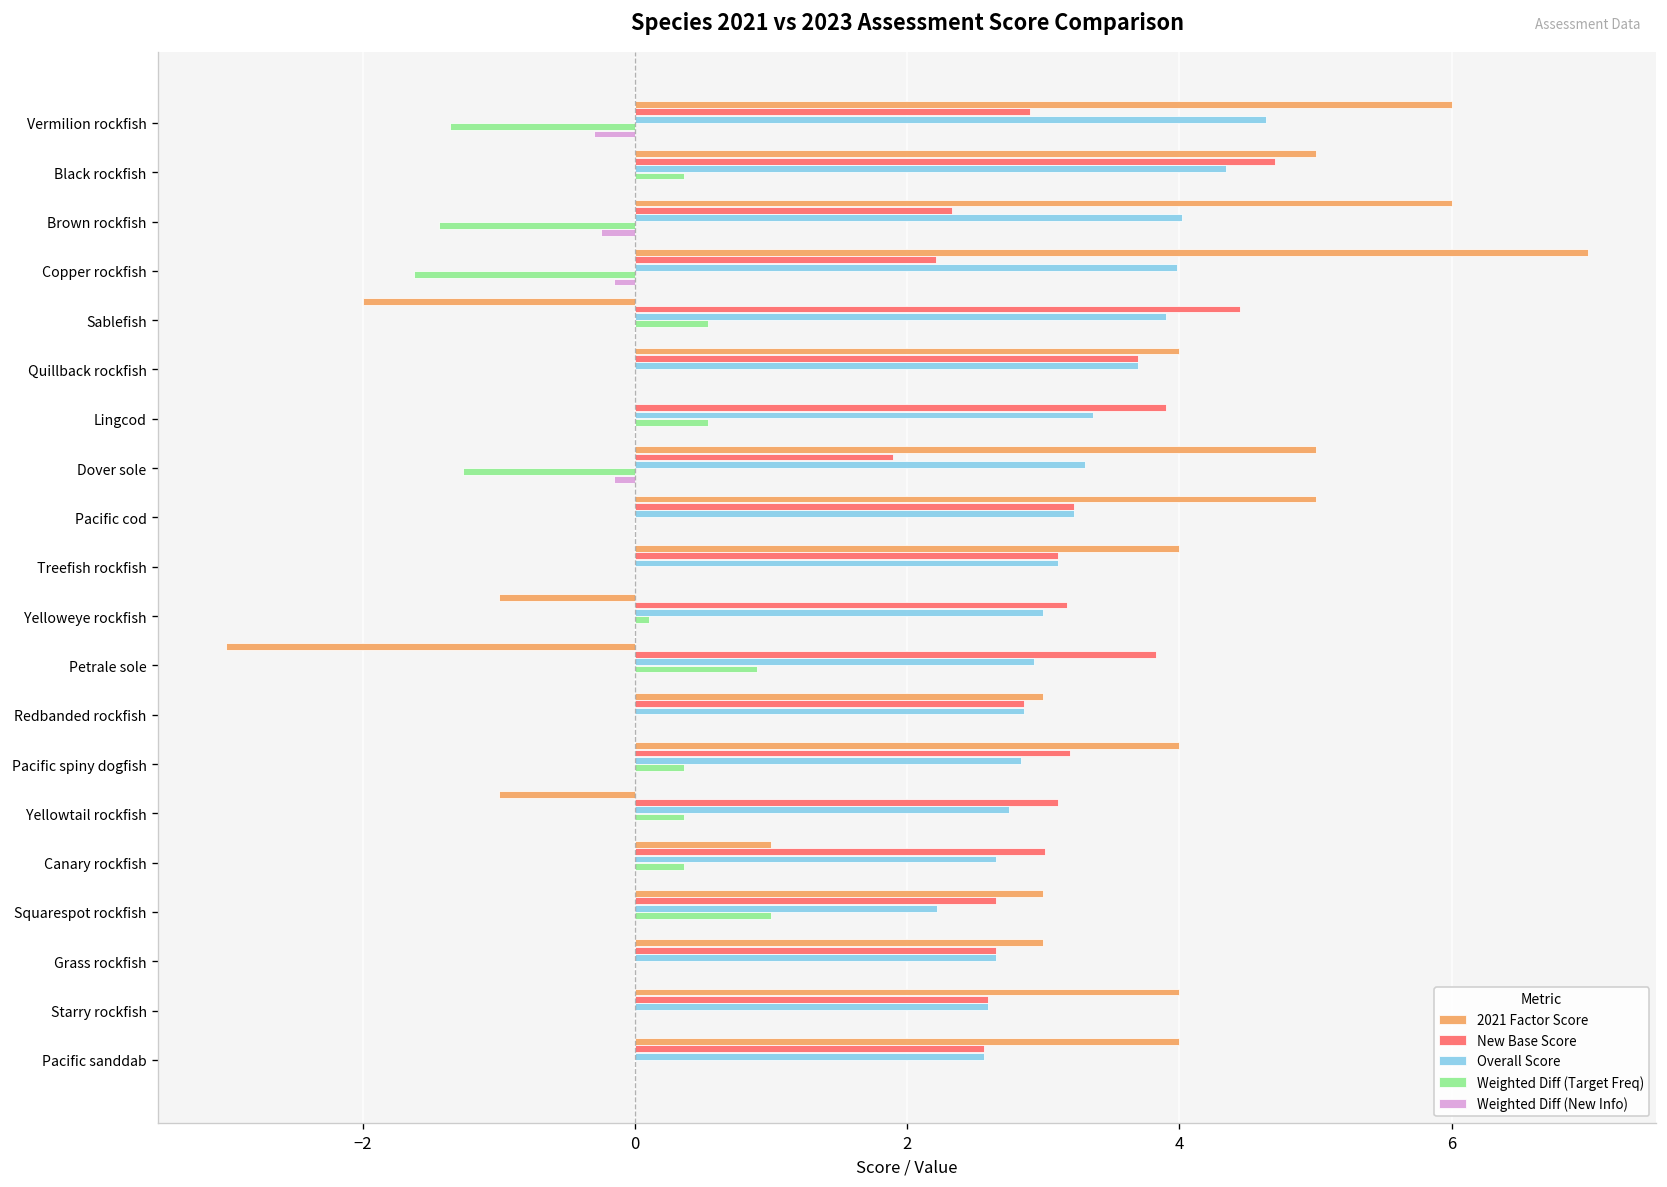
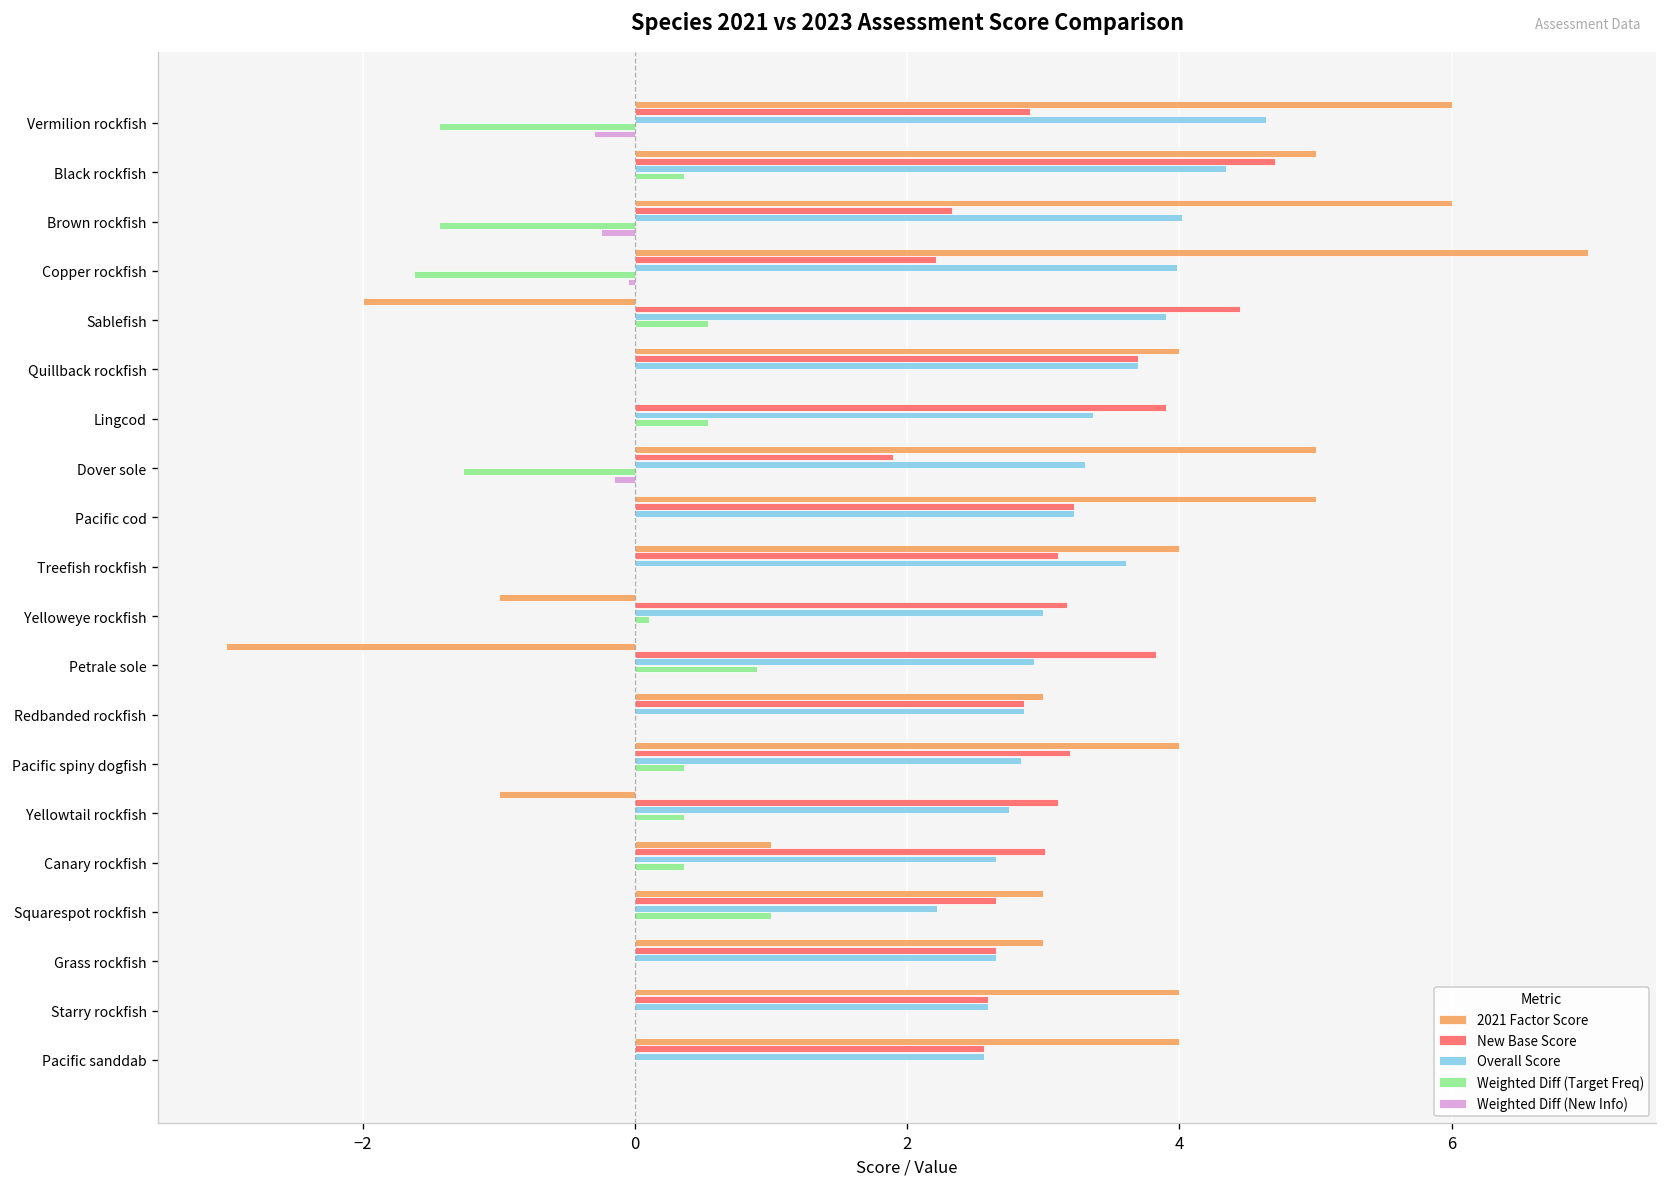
  {
    "Overall Score": {
      "Vermilion rockfish": 4.64,
      "Black rockfish": 4.34,
      "Brown rockfish": 4.02,
      "Copper rockfish": 3.98,
      "Sablefish": 3.90,
      "Quillback rockfish": 3.70,
      "Lingcod": 3.36,
      "Dover sole": 3.31,
      "Pacific cod": 3.23,
-     "Treefish rockfish": 3.11,
+     "Treefish rockfish": 3.61,
      "Yelloweye rockfish": 3.00,
      "Petrale sole": 2.93,
      "Redbanded rockfish": 2.86,
      "Pacific spiny dogfish": 2.84,
      "Yellowtail rockfish": 2.75,
      "Canary rockfish": 2.65,
      "Squarespot rockfish": 2.22,
      "Grass rockfish": 2.65,
      "Starry rockfish": 2.60,
      "Pacific sanddab": 2.56
    },
    "Weighted Diff (Target Freq)": {
-     "Vermilion rockfish": -1.36,
+     "Vermilion rockfish": -1.44,
      "Black rockfish": 0.36,
      "Brown rockfish": -1.44,
      "Copper rockfish": -1.62,
      "Sablefish": 0.54,
      "Quillback rockfish": 0.00,
      "Lingcod": 0.54,
      "Dover sole": -1.26,
      "Pacific cod": 0.00,
      "Treefish rockfish": 0.00,
      "Yelloweye rockfish": 0.10,
      "Petrale sole": 0.90,
      "Redbanded rockfish": 0.00,
      "Pacific spiny dogfish": 0.36,
      "Yellowtail rockfish": 0.36,
      "Canary rockfish": 0.36,
      "Squarespot rockfish": 1.00,
      "Grass rockfish": 0.00,
      "Starry rockfish": 0.00,
      "Pacific sanddab": 0.00
    },
    "Weighted Diff (New Info)": {
      "Vermilion rockfish": -0.30,
      "Black rockfish": 0.00,
      "Brown rockfish": -0.25,
-     "Copper rockfish": -0.15,
+     "Copper rockfish": -0.05,
      "Sablefish": 0.00,
      "Quillback rockfish": 0.00,
      "Lingcod": 0.00,
      "Dover sole": -0.15,
      "Pacific cod": 0.00,
      "Treefish rockfish": 0.00,
      "Yelloweye rockfish": 0.00,
      "Petrale sole": 0.00,
      "Redbanded rockfish": 0.00,
      "Pacific spiny dogfish": 0.00,
      "Yellowtail rockfish": 0.00,
      "Canary rockfish": 0.00,
      "Squarespot rockfish": 0.00,
      "Grass rockfish": 0.00,
      "Starry rockfish": 0.00,
      "Pacific sanddab": 0.00
    }
  }
